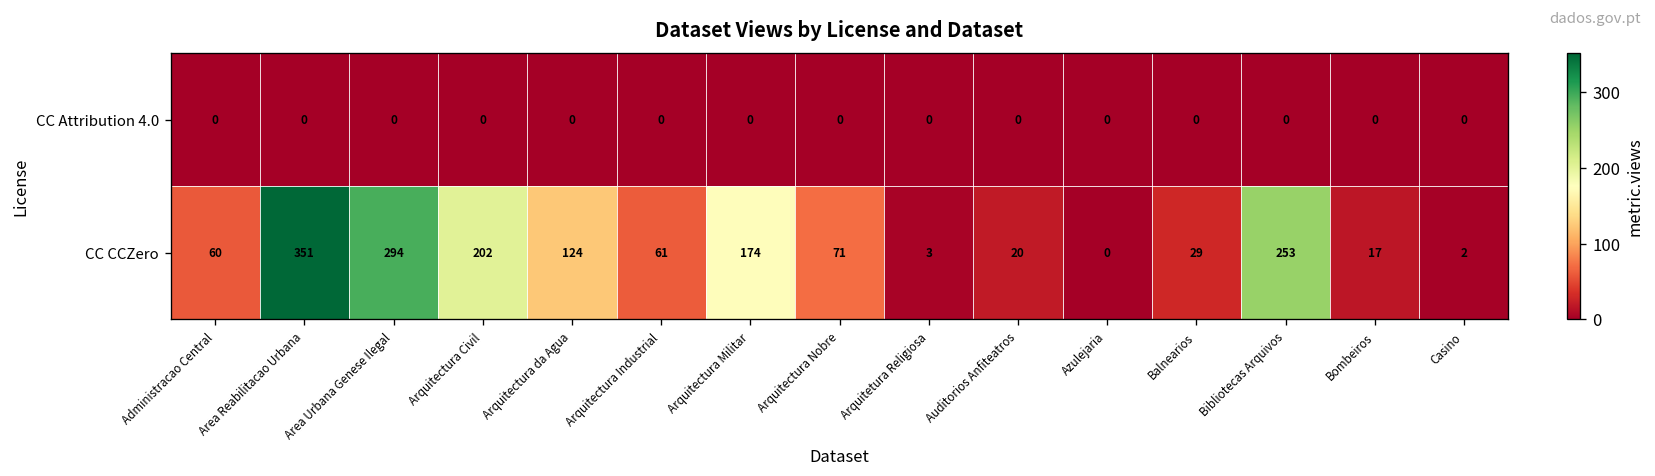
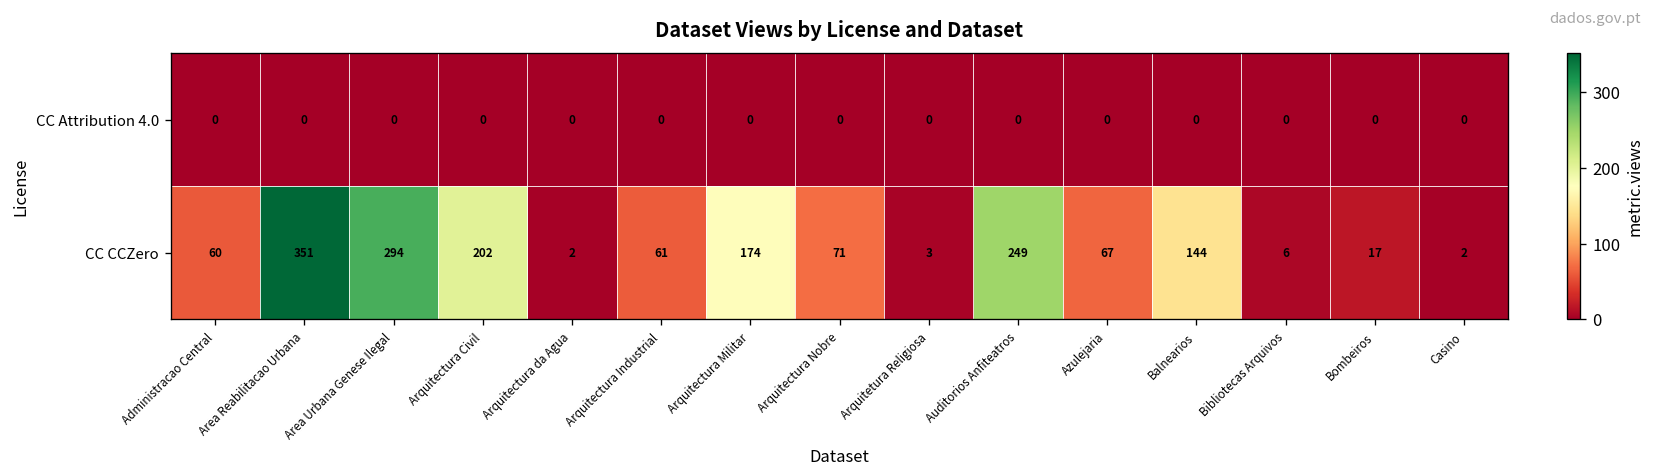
  {
    "CC Attribution 4.0": {
      "Administracao Central": 0,
      "Area Reabilitacao Urbana": 0,
      "Area Urbana Genese Ilegal": 0,
      "Arquitectura Civil": 0,
      "Arquitectura da Agua": 0,
      "Arquitectura Industrial": 0,
      "Arquitectura Militar": 0,
      "Arquitectura Nobre": 0,
      "Arquitetura Religiosa": 0,
      "Auditorios Anfiteatros": 0,
      "Azulejaria": 0,
      "Balnearios": 0,
      "Bibliotecas Arquivos": 0,
      "Bombeiros": 0,
      "Casino": 0
    },
    "CC CCZero": {
      "Administracao Central": 60,
      "Area Reabilitacao Urbana": 351,
      "Area Urbana Genese Ilegal": 294,
      "Arquitectura Civil": 202,
-     "Arquitectura da Agua": 124,
+     "Arquitectura da Agua": 2,
      "Arquitectura Industrial": 61,
      "Arquitectura Militar": 174,
      "Arquitectura Nobre": 71,
      "Arquitetura Religiosa": 3,
-     "Auditorios Anfiteatros": 20,
-     "Azulejaria": 0,
-     "Balnearios": 29,
-     "Bibliotecas Arquivos": 253,
+     "Auditorios Anfiteatros": 249,
+     "Azulejaria": 67,
+     "Balnearios": 144,
+     "Bibliotecas Arquivos": 6,
      "Bombeiros": 17,
      "Casino": 2
    }
  }
